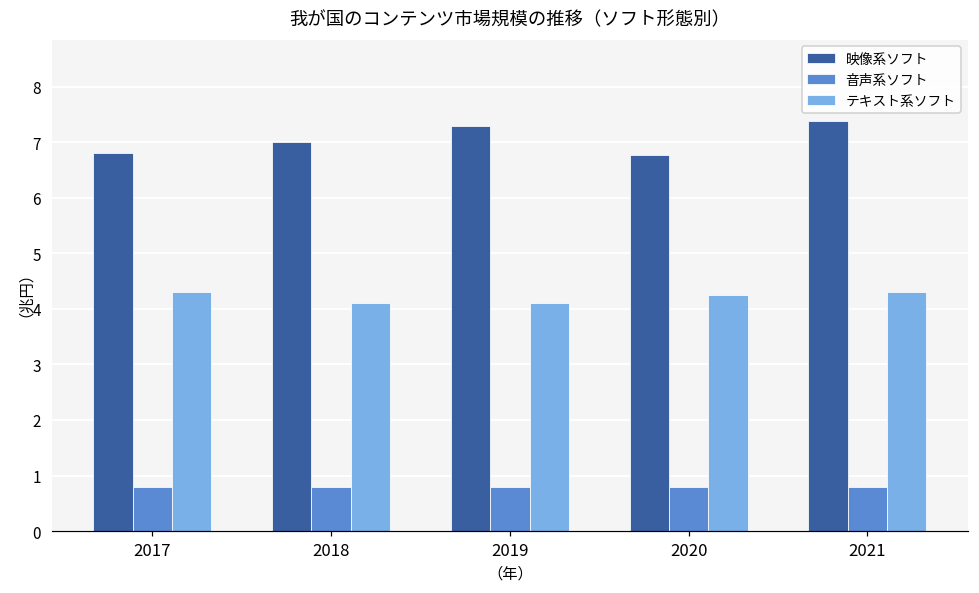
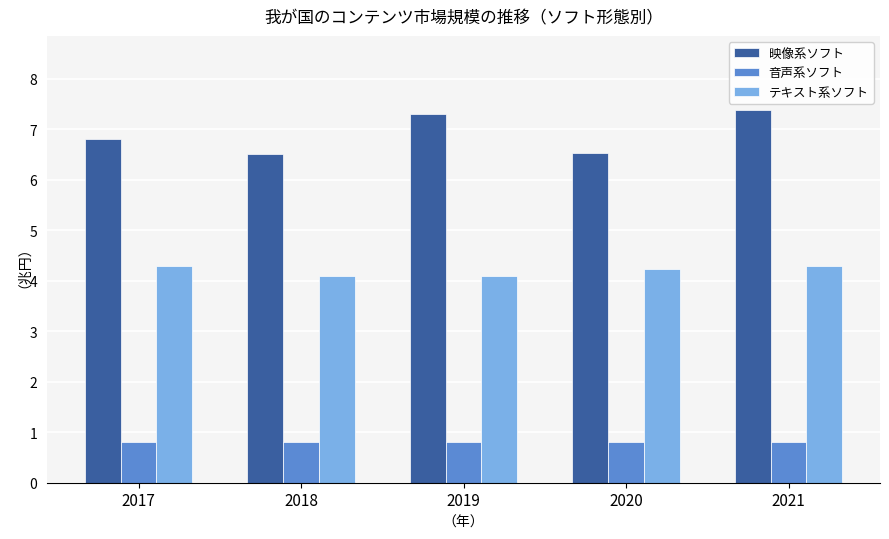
  {
    "映像系ソフト": {
      "2017": 6.8,
-     "2018": 7.0,
+     "2018": 6.5,
      "2019": 7.3,
-     "2020": 6.8,
+     "2020": 6.5,
      "2021": 7.4
    }
  }
